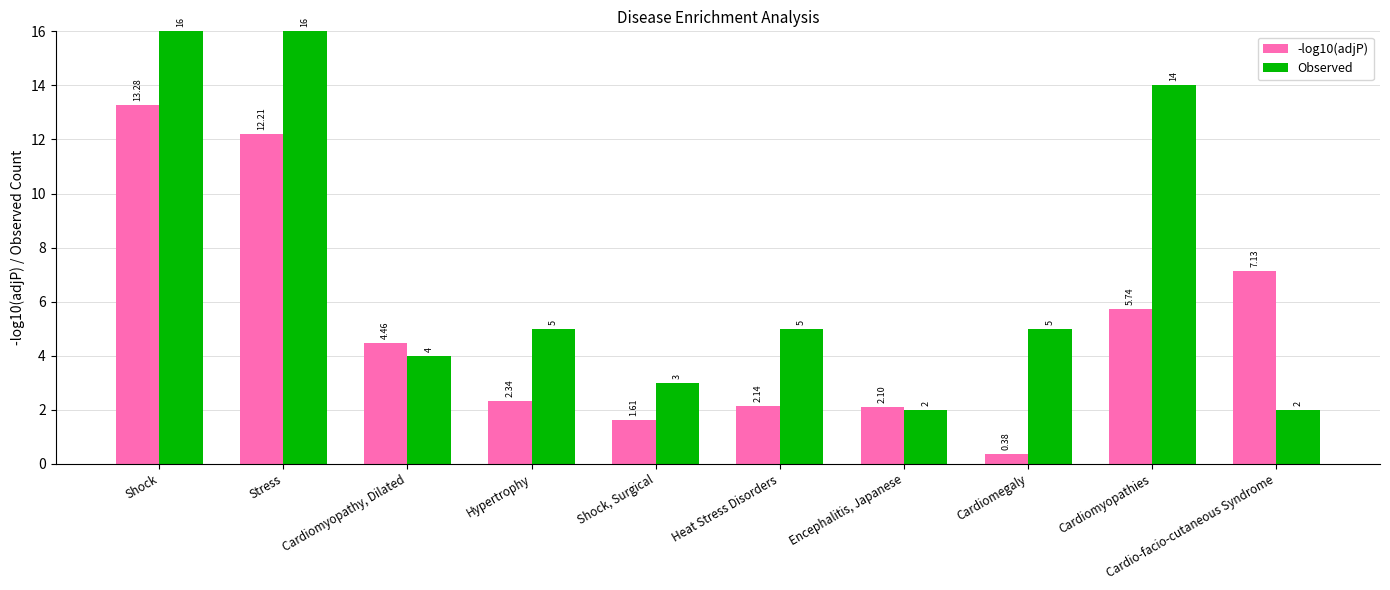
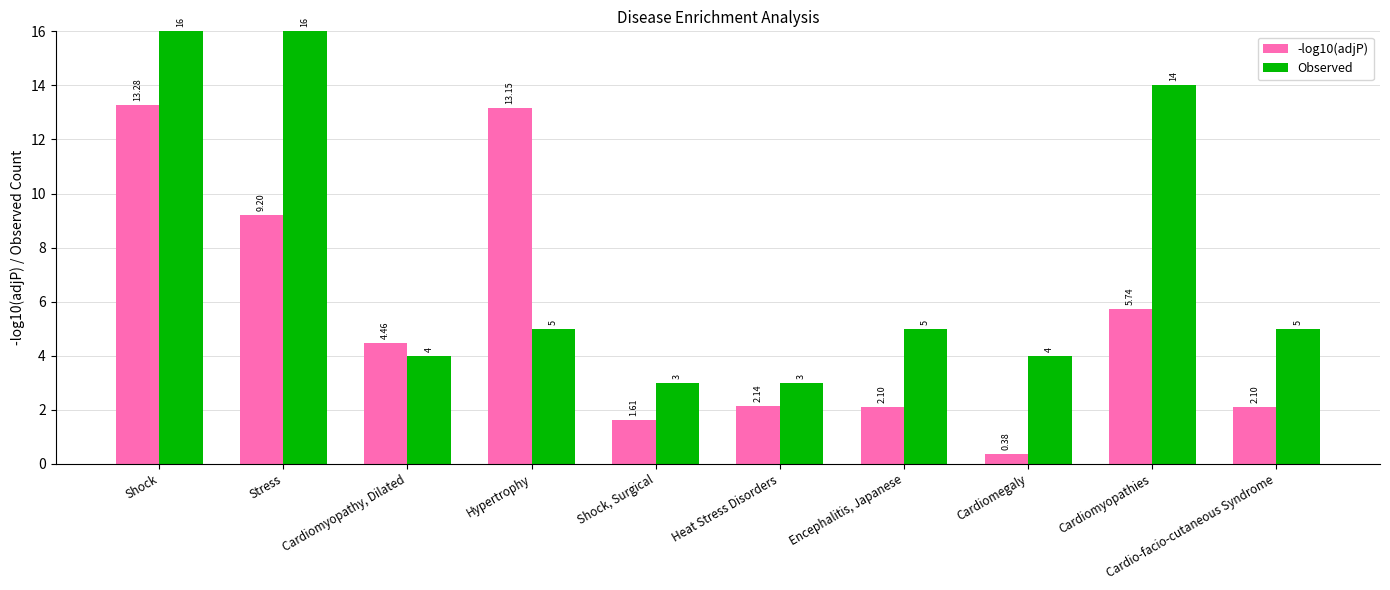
  {
    "-log10(adjP)": {
      "Shock": 13.28,
-     "Stress": 12.21,
+     "Stress": 9.20,
      "Cardiomyopathy, Dilated": 4.46,
-     "Hypertrophy": 2.34,
+     "Hypertrophy": 13.15,
      "Shock, Surgical": 1.61,
      "Heat Stress Disorders": 2.14,
      "Encephalitis, Japanese": 2.10,
      "Cardiomegaly": 0.38,
      "Cardiomyopathies": 5.74,
-     "Cardio-facio-cutaneous Syndrome": 7.13
+     "Cardio-facio-cutaneous Syndrome": 2.10
    },
    "Observed": {
      "Shock": 16,
      "Stress": 16,
      "Cardiomyopathy, Dilated": 4,
      "Hypertrophy": 5,
      "Shock, Surgical": 3,
-     "Heat Stress Disorders": 5,
-     "Encephalitis, Japanese": 2,
-     "Cardiomegaly": 5,
+     "Heat Stress Disorders": 3,
+     "Encephalitis, Japanese": 5,
+     "Cardiomegaly": 4,
      "Cardiomyopathies": 14,
-     "Cardio-facio-cutaneous Syndrome": 2
+     "Cardio-facio-cutaneous Syndrome": 5
    }
  }
